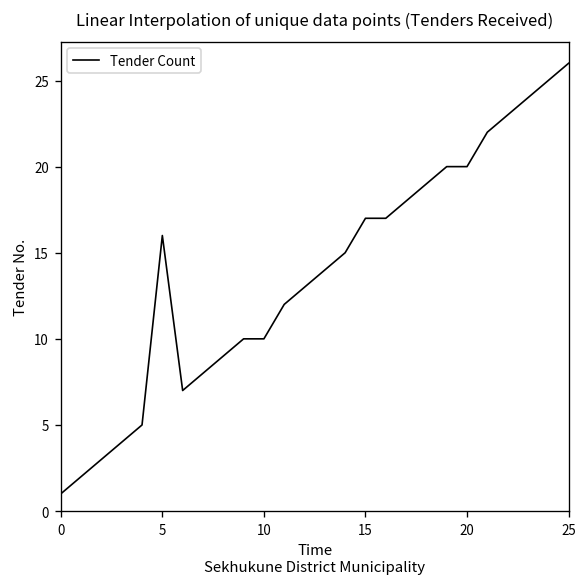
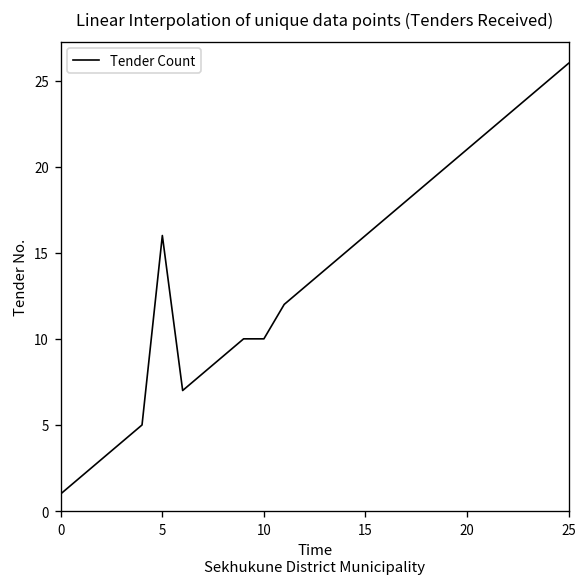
  {
    "0": 1,
    "5": 16,
    "10": 10,
-   "15": 17,
-   "20": 20,
+   "15": 16,
+   "20": 21,
    "25": 26
  }
